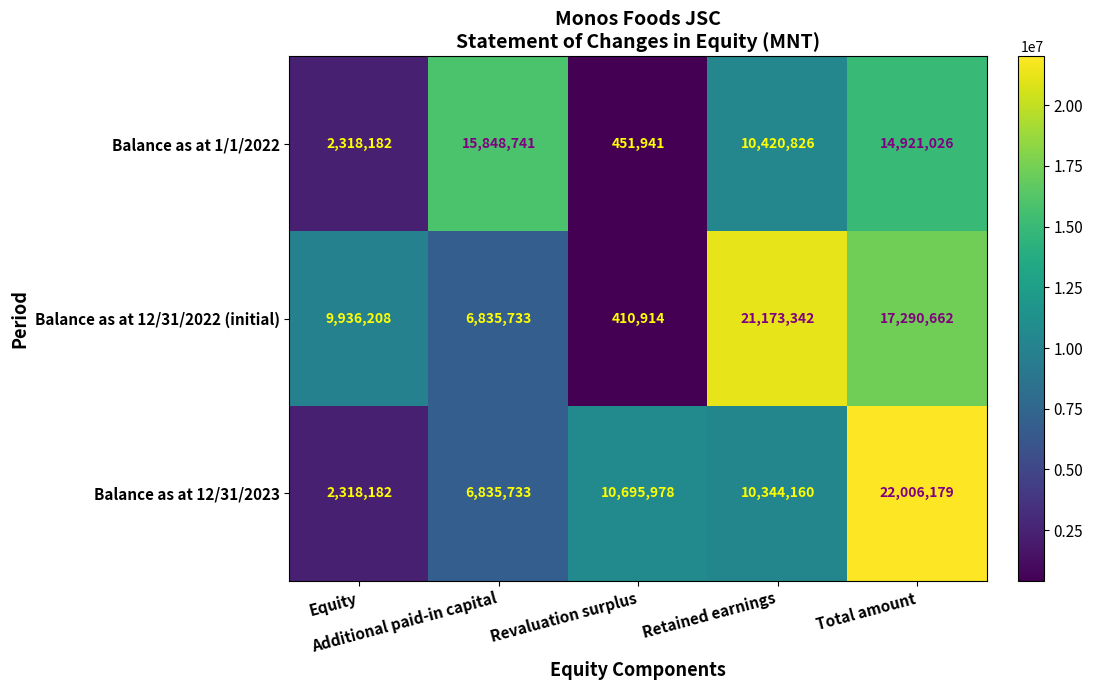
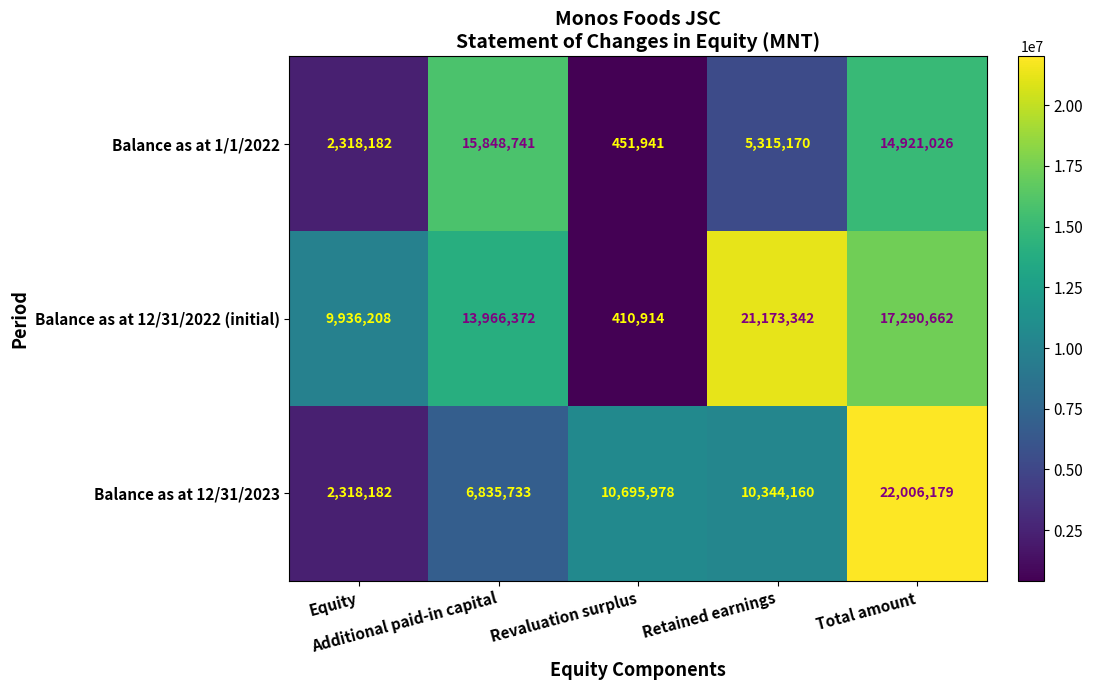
  {
    "Balance as at 1/1/2022": {
      "Equity": "2,318,182",
      "Additional paid-in capital": "15,848,741",
      "Revaluation surplus": "451,941",
-     "Retained earnings": "10,420,826",
+     "Retained earnings": "5,315,170",
      "Total amount": "14,921,026"
    },
    "Balance as at 12/31/2022 (initial)": {
      "Equity": "9,936,208",
-     "Additional paid-in capital": "6,835,733",
+     "Additional paid-in capital": "13,966,372",
      "Revaluation surplus": "410,914",
      "Retained earnings": "21,173,342",
      "Total amount": "17,290,662"
    },
    "Balance as at 12/31/2023": {
      "Equity": "2,318,182",
      "Additional paid-in capital": "6,835,733",
      "Revaluation surplus": "10,695,978",
      "Retained earnings": "10,344,160",
      "Total amount": "22,006,179"
    }
  }
